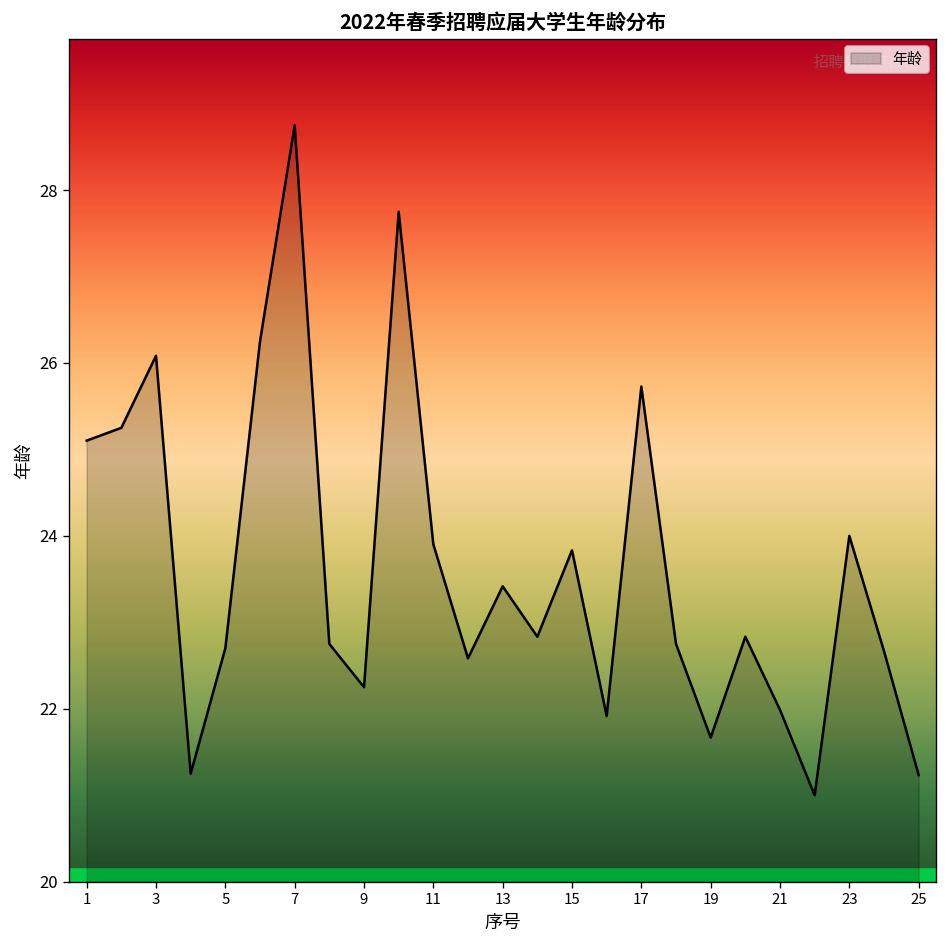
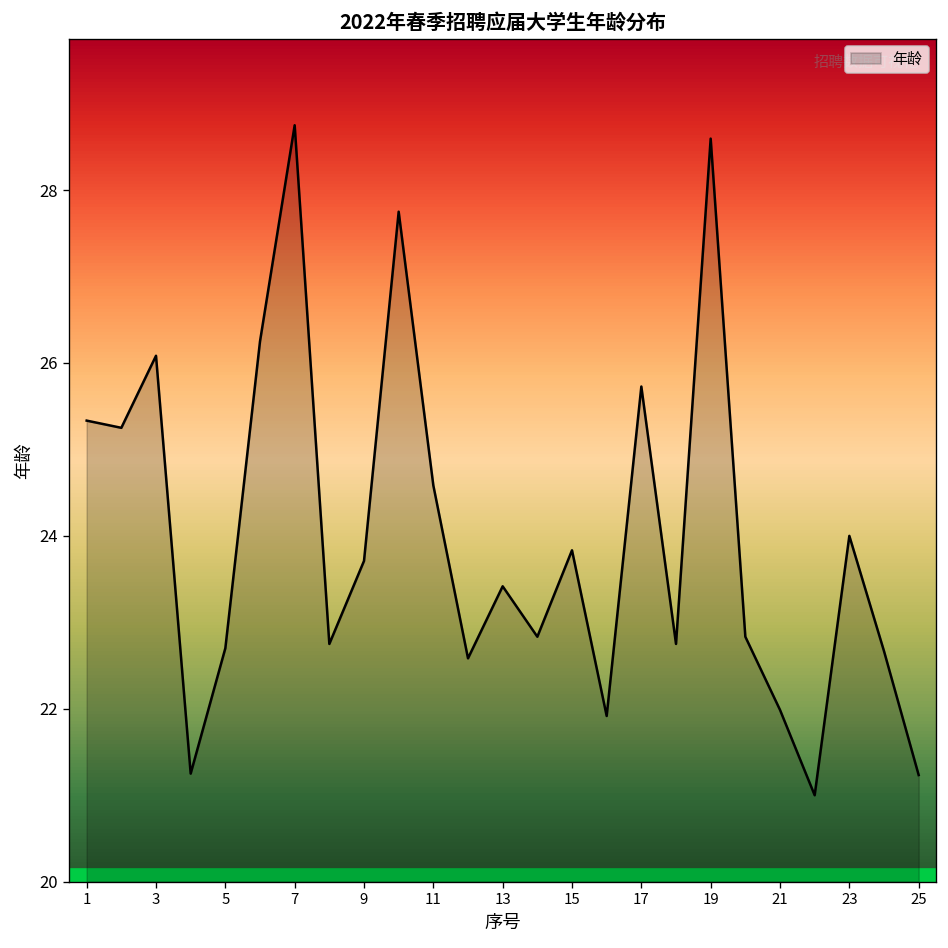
  {
-   "1": 25.1,
+   "1": 25.3,
    "3": 26.1,
    "5": 22.7,
    "7": 28.8,
-   "9": 22.3,
-   "11": 23.9,
+   "9": 23.7,
+   "11": 24.6,
    "13": 23.4,
    "15": 23.8,
    "17": 25.7,
-   "19": 21.7,
+   "19": 28.6,
    "21": 22.0,
    "23": 24.0,
    "25": 21.2
  }
